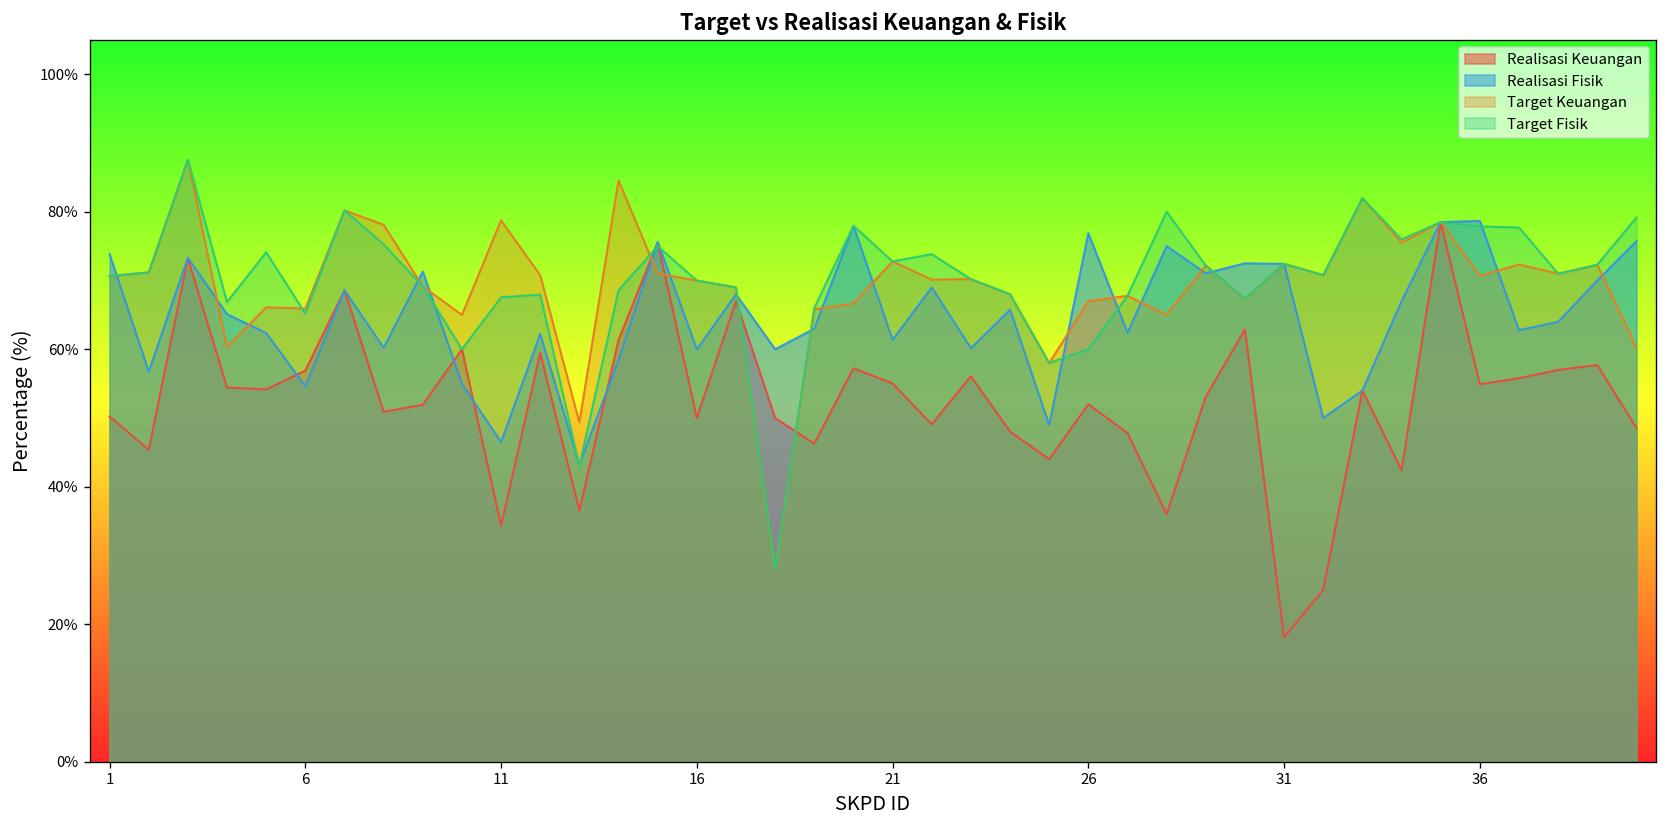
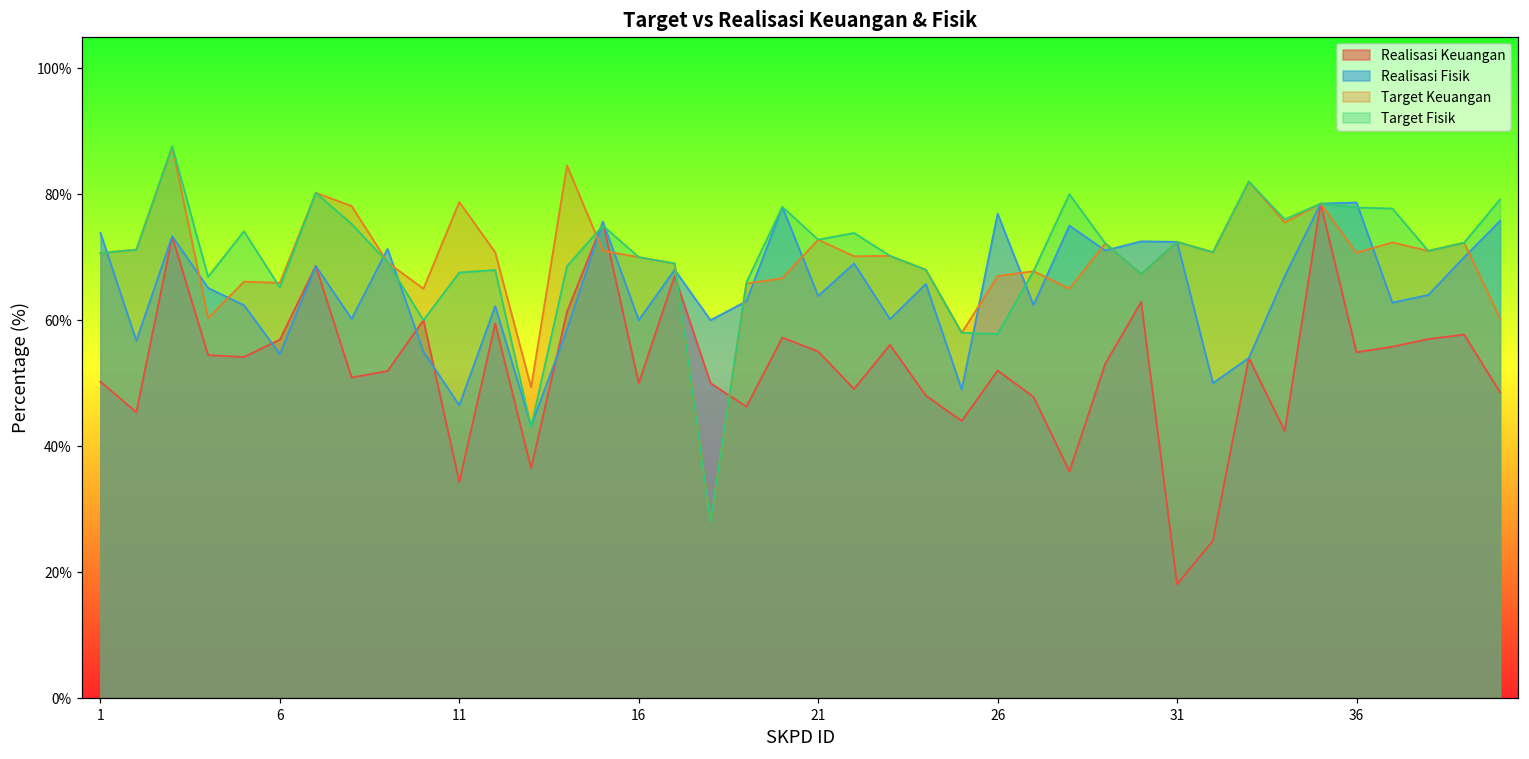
  {
    "Realisasi Fisik": {
      "1": "74%",
      "6": "55%",
      "11": "46%",
      "16": "60%",
-     "21": "61%",
+     "21": "64%",
      "26": "77%",
      "36": "79%"
    },
    "Target Fisik": {
      "6": "65%",
      "11": "68%",
-     "26": "60%",
+     "26": "58%",
      "36": "78%"
    }
  }
